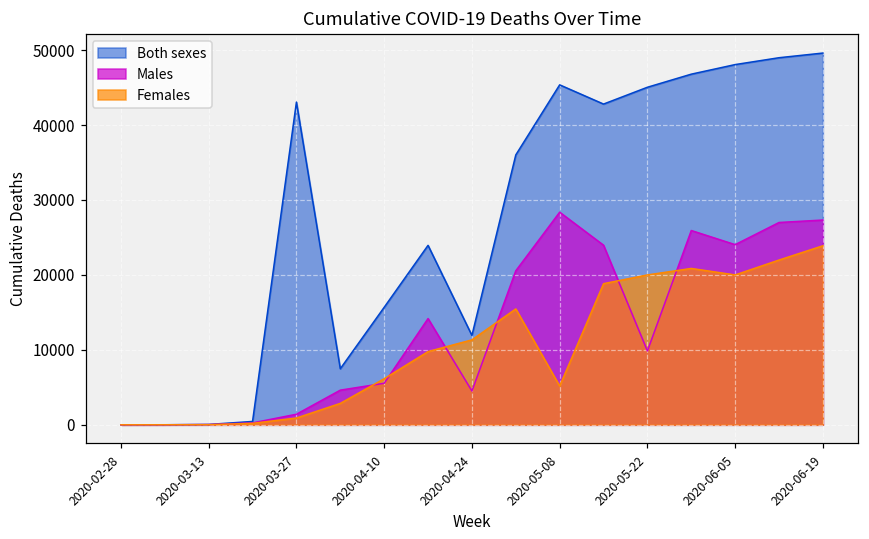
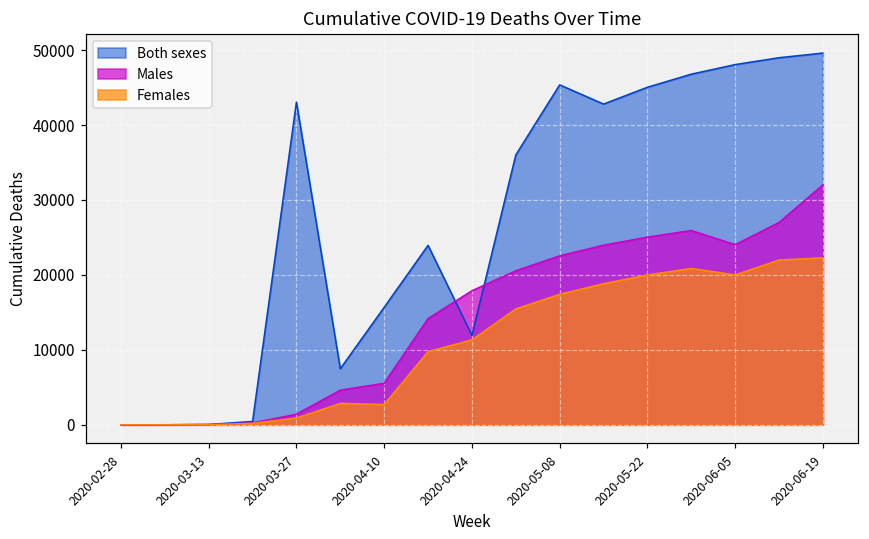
  {
    "Both sexes": {
      "2020-03-27": 43000,
      "2020-04-10": 16000,
      "2020-04-24": 12000,
      "2020-05-08": 45000,
      "2020-05-22": 45000,
      "2020-06-05": 48000,
      "2020-06-19": 50000
    },
    "Males": {
      "2020-03-27": 1000,
      "2020-04-10": 6000,
-     "2020-04-24": 5000,
-     "2020-05-08": 28000,
-     "2020-05-22": 10000,
+     "2020-04-24": 18000,
+     "2020-05-08": 23000,
+     "2020-05-22": 25000,
      "2020-06-05": 24000,
-     "2020-06-19": 27000
+     "2020-06-19": 32000
    },
    "Females": {
      "2020-03-27": 1000,
-     "2020-04-10": 6000,
+     "2020-04-10": 3000,
      "2020-04-24": 11000,
-     "2020-05-08": 5000,
+     "2020-05-08": 17000,
      "2020-05-22": 20000,
      "2020-06-05": 20000,
-     "2020-06-19": 24000
+     "2020-06-19": 22000
    }
  }
